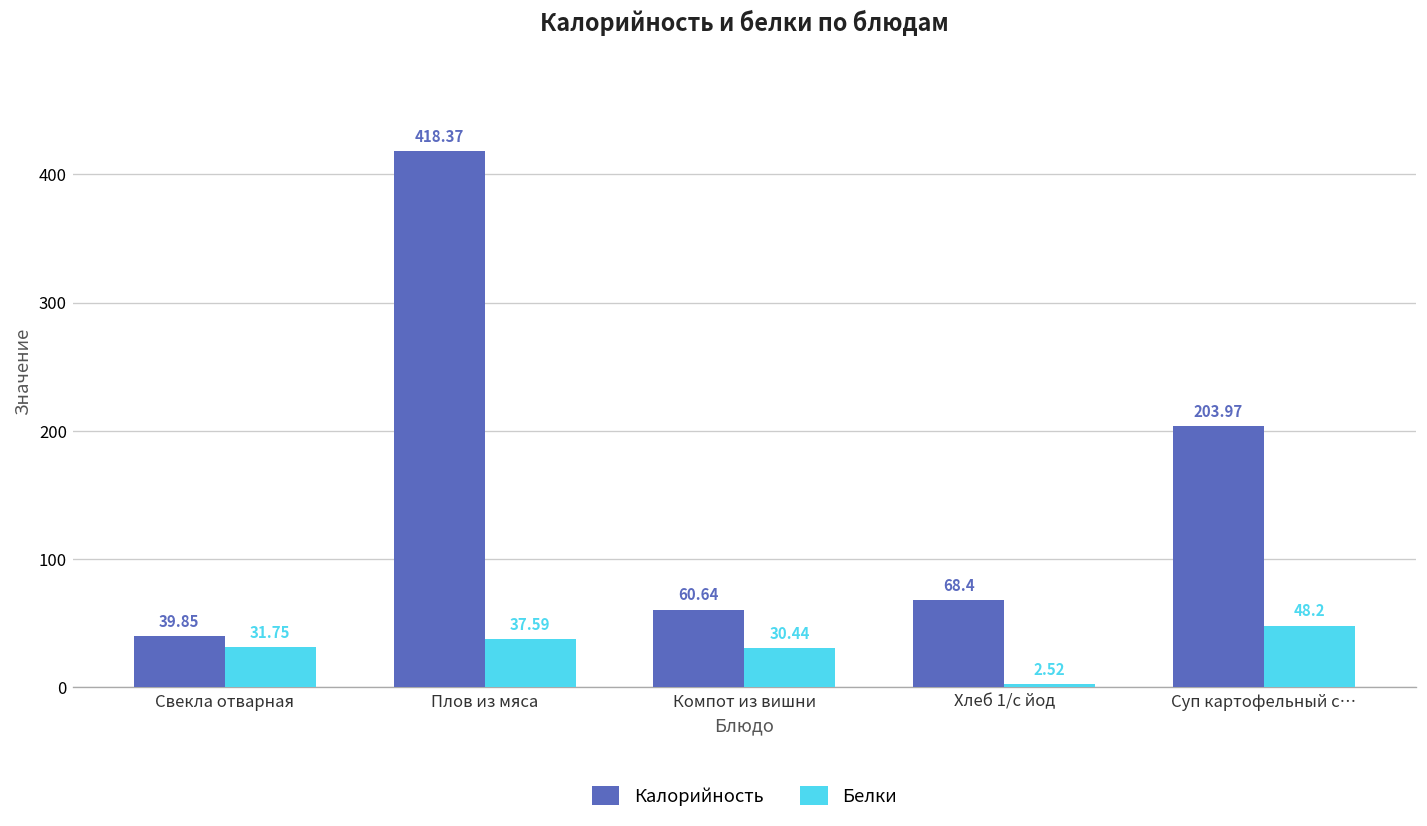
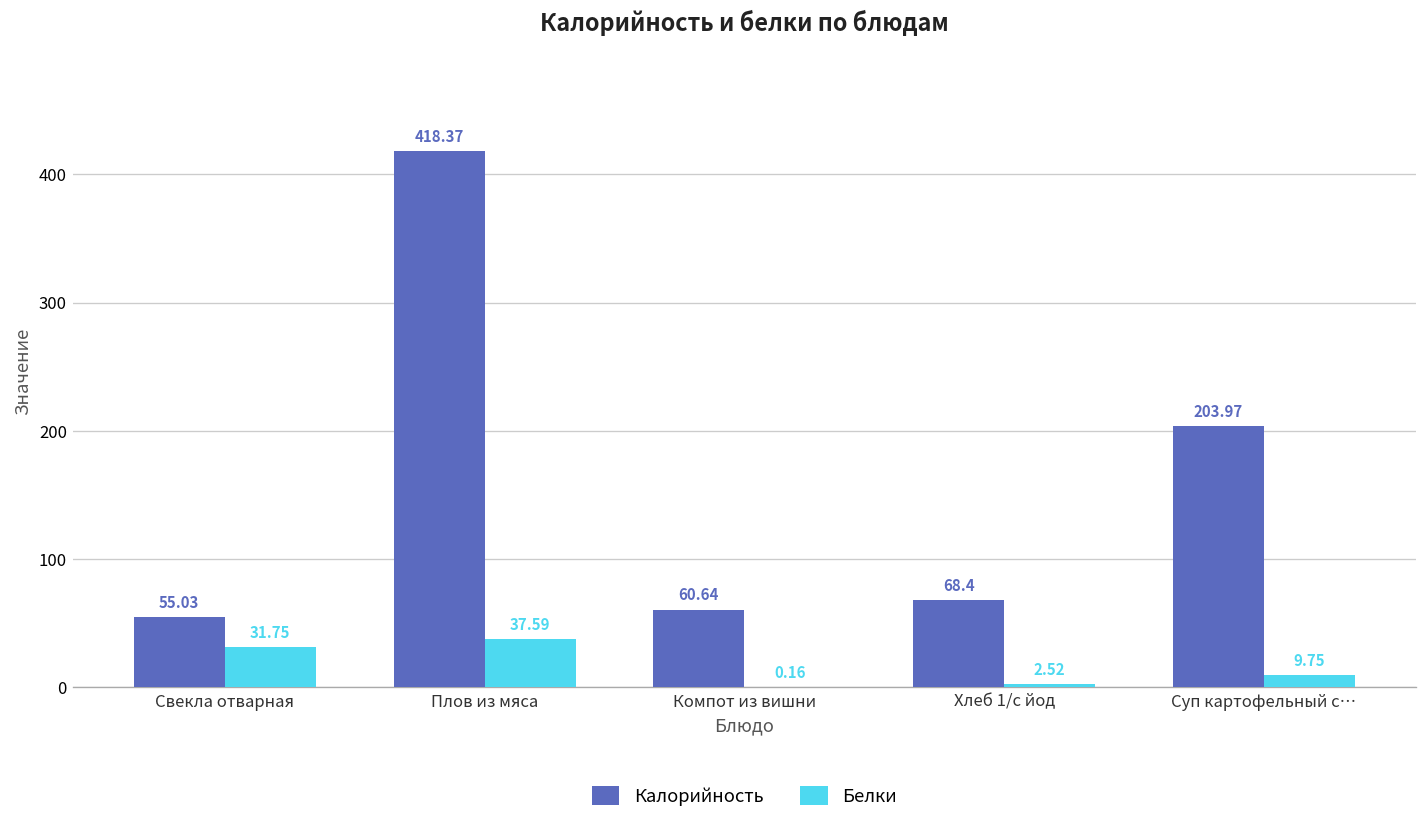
  {
    "Калорийность": {
-     "Свекла отварная": 39.85,
+     "Свекла отварная": 55.03,
      "Плов из мяса": 418.37,
      "Компот из вишни": 60.64,
      "Хлеб 1/с йод": 68.4,
      "Суп картофельный с…": 203.97
    },
    "Белки": {
      "Свекла отварная": 31.75,
      "Плов из мяса": 37.59,
-     "Компот из вишни": 30.44,
+     "Компот из вишни": 0.16,
      "Хлеб 1/с йод": 2.52,
-     "Суп картофельный с…": 48.2
+     "Суп картофельный с…": 9.75
    }
  }
